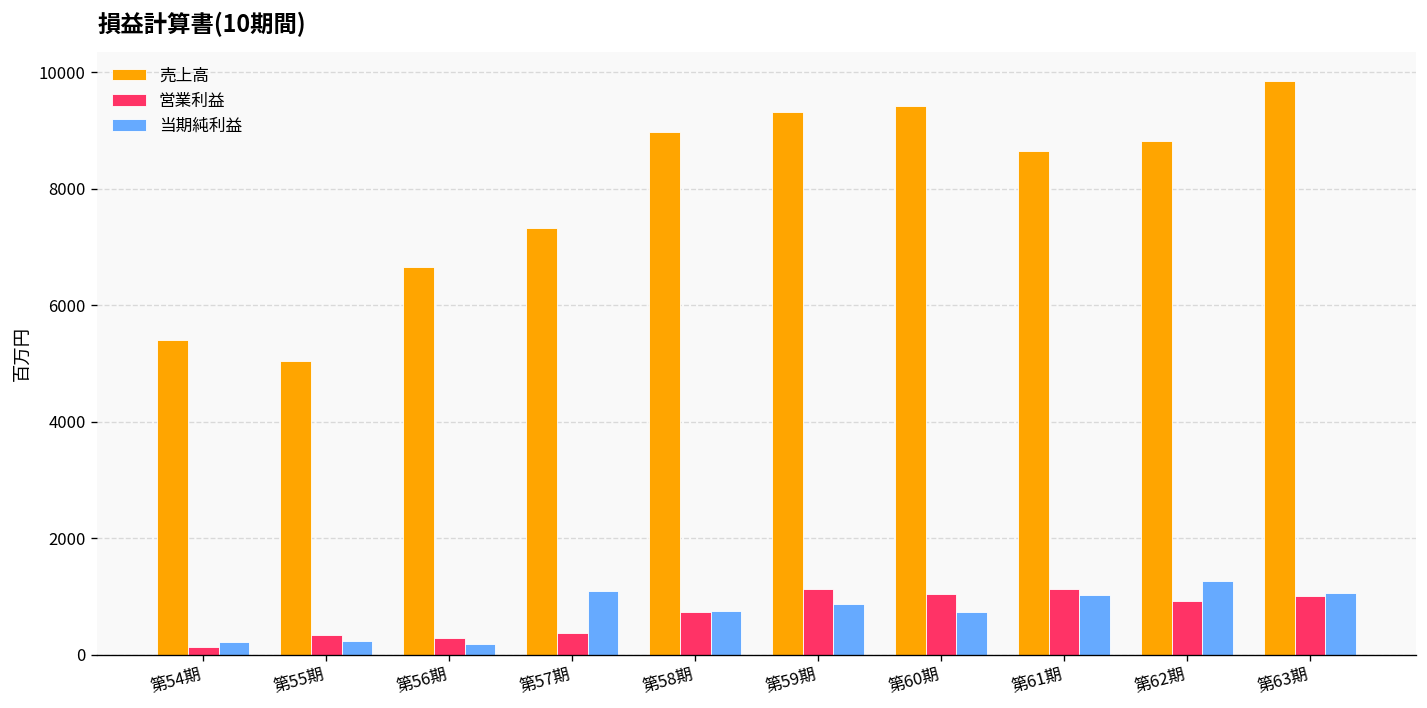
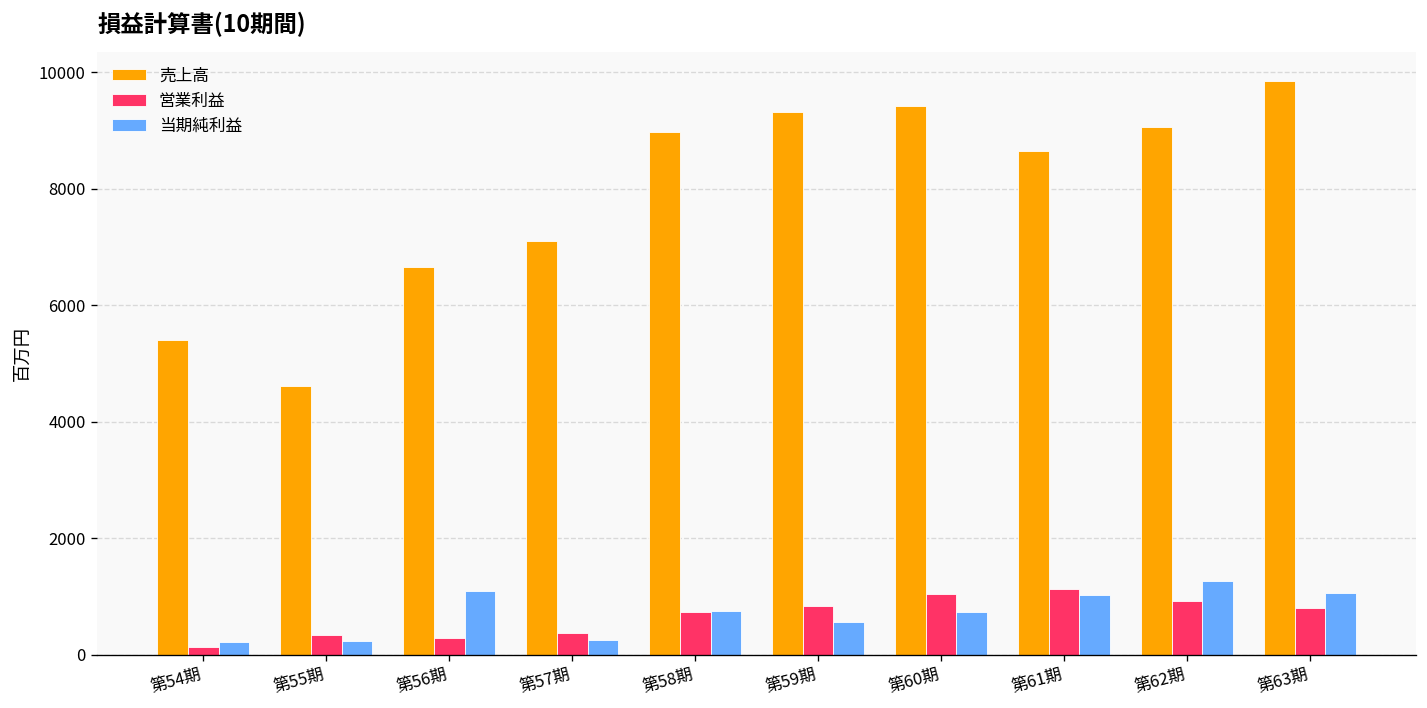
  {
    "売上高": {
      "第54期": 5400,
-     "第55期": 5000,
+     "第55期": 4600,
      "第56期": 6700,
-     "第57期": 7300,
+     "第57期": 7100,
      "第58期": 9000,
      "第59期": 9300,
      "第60期": 9400,
      "第61期": 8600,
-     "第62期": 8800,
+     "第62期": 9100,
      "第63期": 9900
    },
    "営業利益": {
      "第54期": 100,
      "第55期": 300,
      "第56期": 300,
      "第57期": 400,
      "第58期": 700,
-     "第59期": 1100,
+     "第59期": 800,
      "第60期": 1000,
      "第61期": 1100,
      "第62期": 900,
-     "第63期": 1000
+     "第63期": 800
    },
    "当期純利益": {
      "第54期": 200,
      "第55期": 200,
-     "第56期": 200,
-     "第57期": 1100,
+     "第56期": 1100,
+     "第57期": 300,
      "第58期": 700,
-     "第59期": 900,
+     "第59期": 600,
      "第60期": 700,
      "第61期": 1000,
      "第62期": 1300,
      "第63期": 1100
    }
  }
